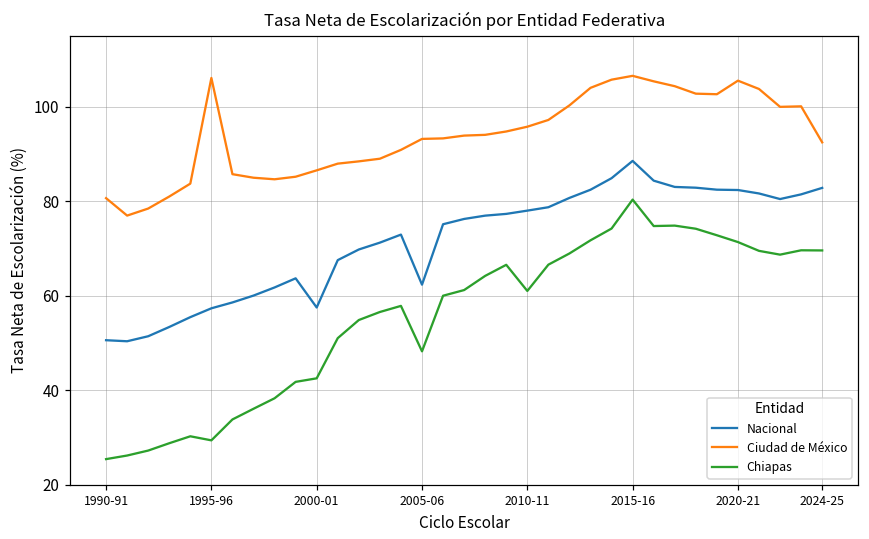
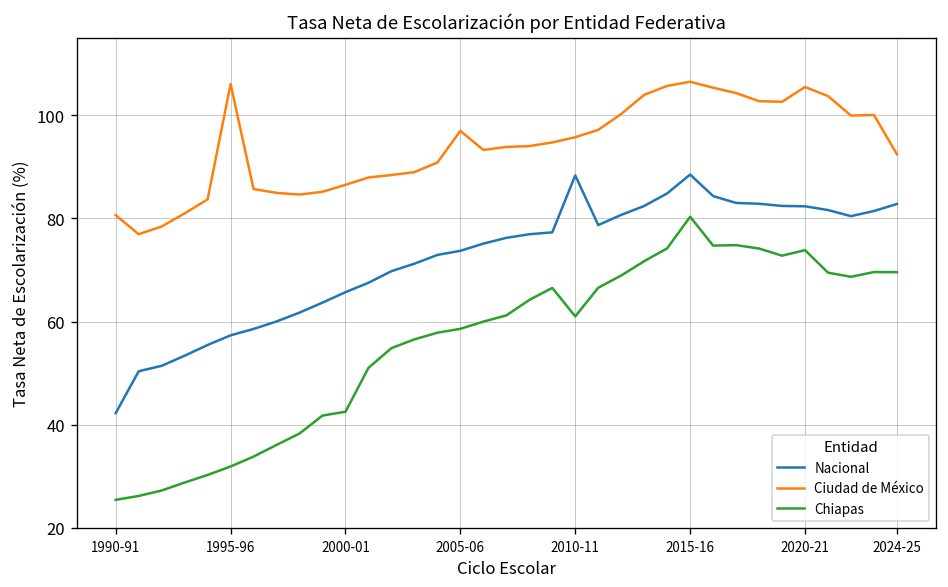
  {
    "Nacional": {
-     "1990-91": 51,
+     "1990-91": 42,
      "1995-96": 57,
-     "2000-01": 58,
-     "2005-06": 62,
-     "2010-11": 78,
+     "2000-01": 66,
+     "2005-06": 74,
+     "2010-11": 88,
      "2015-16": 89,
      "2020-21": 82,
      "2024-25": 83
    },
    "Ciudad de México": {
      "1990-91": 81,
      "1995-96": 106,
      "2000-01": 87,
-     "2005-06": 93,
+     "2005-06": 97,
      "2010-11": 96,
      "2015-16": 107,
      "2020-21": 105,
      "2024-25": 92
    },
    "Chiapas": {
      "1990-91": 25,
-     "1995-96": 29,
+     "1995-96": 32,
      "2000-01": 43,
-     "2005-06": 48,
+     "2005-06": 59,
      "2010-11": 61,
      "2015-16": 80,
-     "2020-21": 71,
+     "2020-21": 74,
      "2024-25": 70
    }
  }
